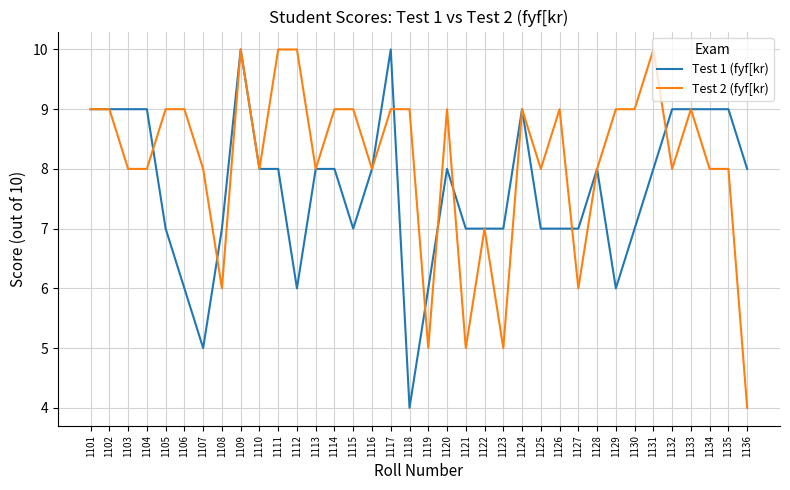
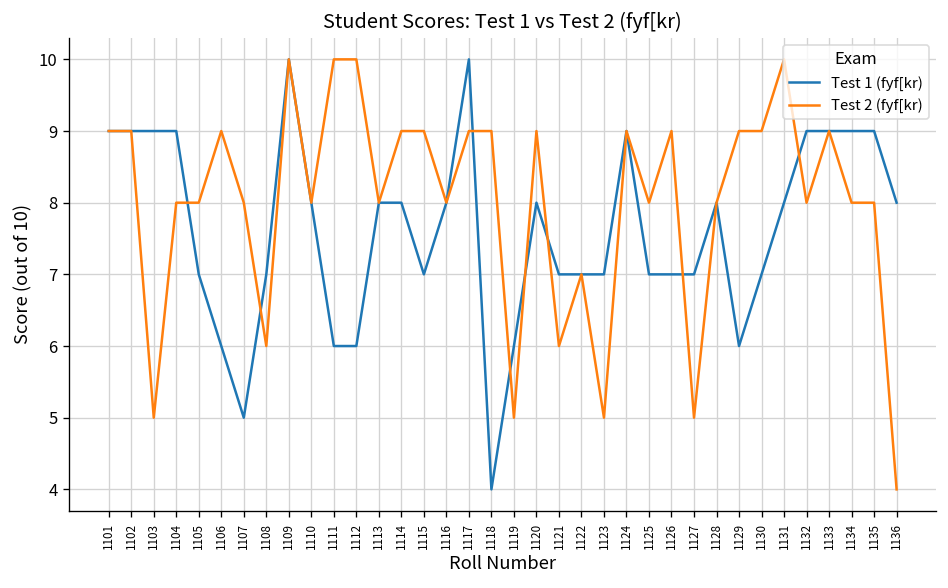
  {
    "Test 1 (fyf[kr)": {
      "1103": 9,
      "1104": 9,
      "1105": 7,
      "1106": 6,
      "1107": 5,
      "1108": 7,
-     "1111": 8,
+     "1111": 6,
      "1112": 6,
      "1114": 8,
      "1115": 7,
      "1117": 10,
      "1118": 4,
      "1119": 6,
      "1120": 8,
      "1121": 7,
      "1123": 7,
      "1125": 7,
      "1126": 7,
      "1127": 7,
      "1129": 6,
      "1130": 7,
      "1131": 8,
      "1132": 9,
      "1134": 9,
      "1135": 9,
      "1136": 8
    },
    "Test 2 (fyf[kr)": {
-     "1103": 8,
+     "1103": 5,
      "1104": 8,
-     "1105": 9,
+     "1105": 8,
      "1106": 9,
      "1107": 8,
      "1108": 6,
      "1111": 10,
      "1112": 10,
      "1114": 9,
      "1115": 9,
      "1117": 9,
      "1118": 9,
      "1119": 5,
      "1120": 9,
-     "1121": 5,
+     "1121": 6,
      "1123": 5,
      "1125": 8,
      "1126": 9,
-     "1127": 6,
+     "1127": 5,
      "1129": 9,
      "1130": 9,
      "1132": 8,
      "1134": 8,
      "1135": 8,
      "1136": 4
    }
  }
